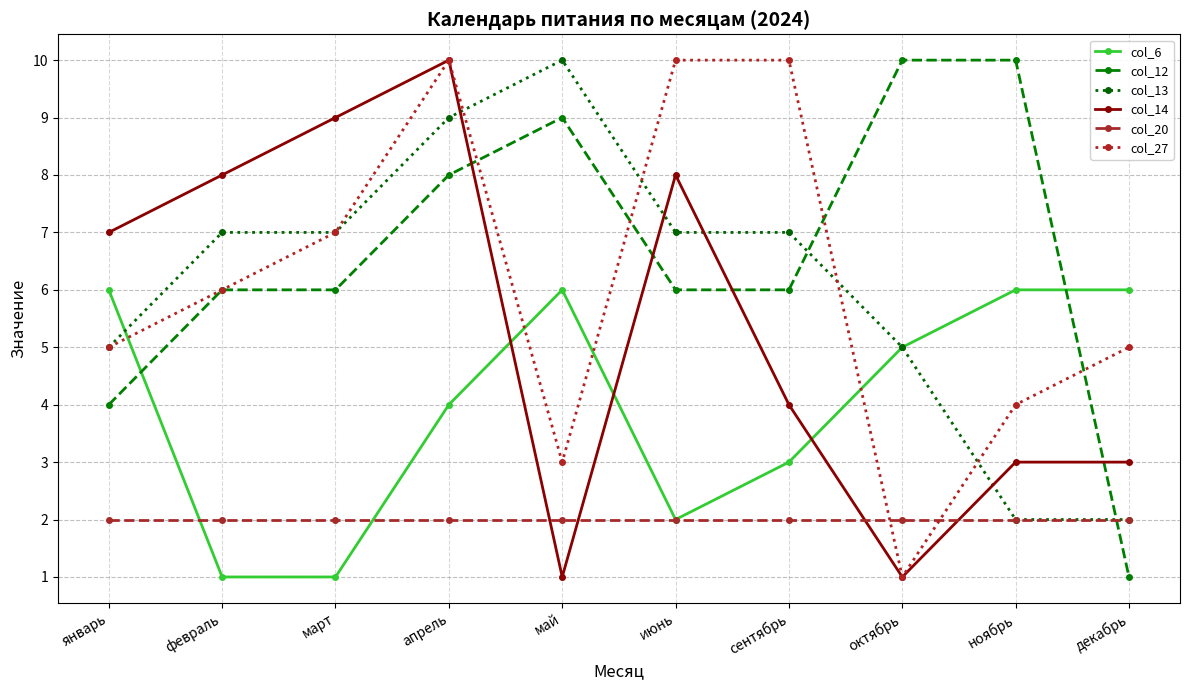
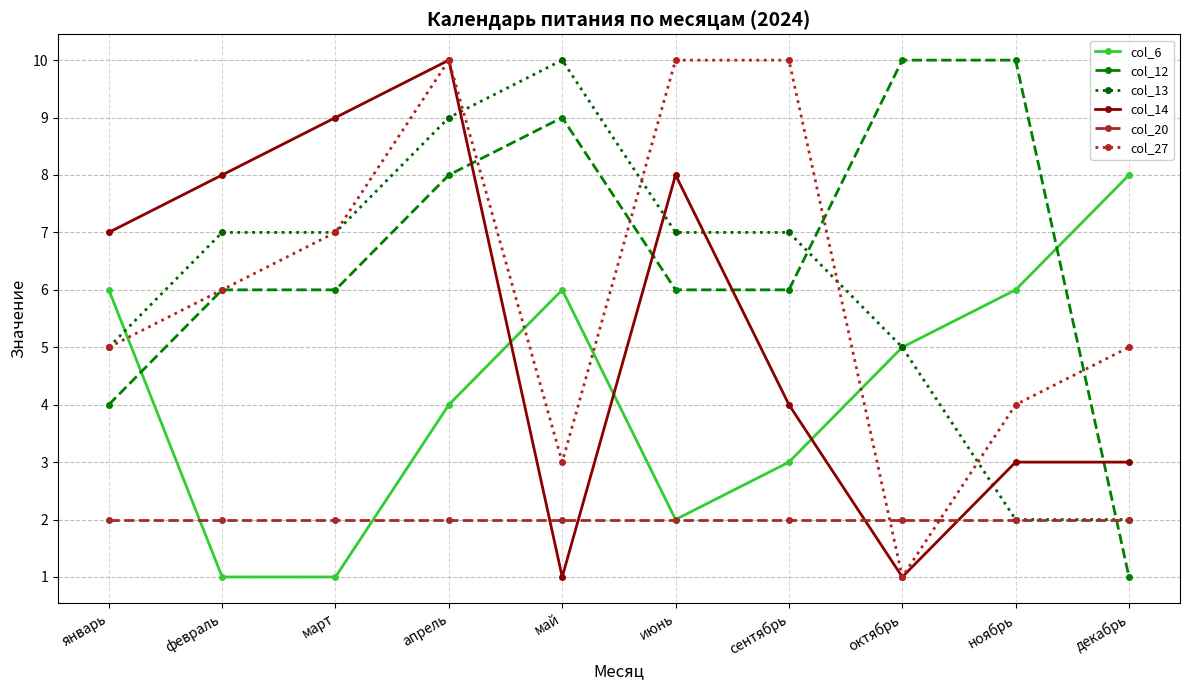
  {
    "col_6": {
      "январь": 6,
      "февраль": 1,
      "март": 1,
      "апрель": 4,
      "май": 6,
      "сентябрь": 3,
      "ноябрь": 6,
-     "декабрь": 6
+     "декабрь": 8
    },
    "col_14": {
      "январь": 7,
      "февраль": 8,
      "март": 9,
      "май": 1,
      "июнь": 8,
      "сентябрь": 4,
      "ноябрь": 3,
      "декабрь": 3
    }
  }
